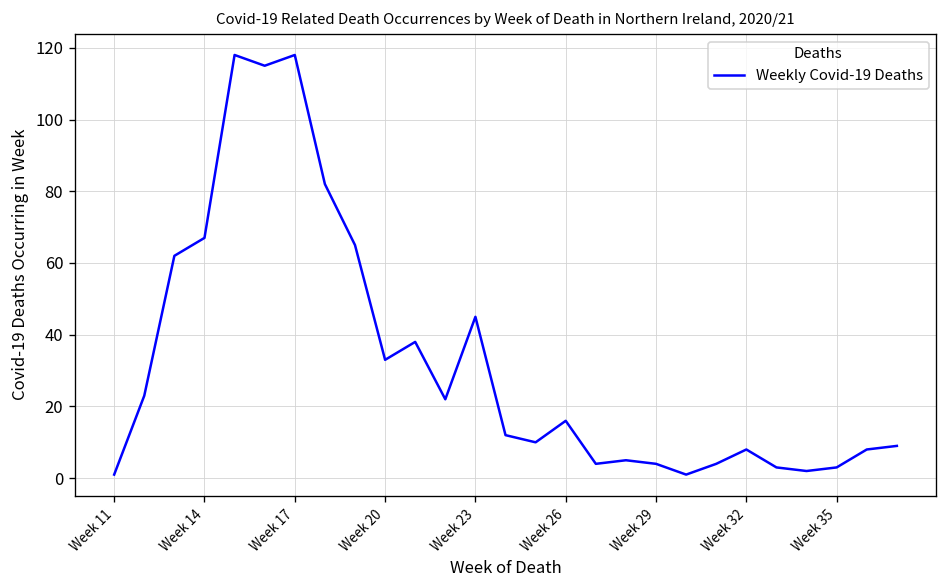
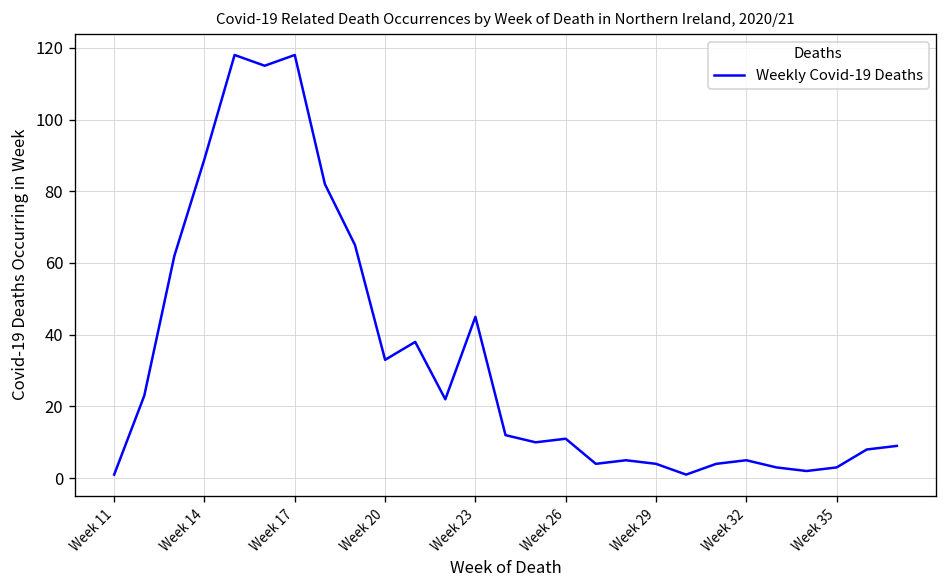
  {
    "Week 11": 1,
-   "Week 14": 67,
+   "Week 14": 89,
    "Week 17": 118,
    "Week 20": 33,
    "Week 23": 45,
-   "Week 26": 16,
+   "Week 26": 11,
    "Week 29": 4,
-   "Week 32": 8,
+   "Week 32": 5,
    "Week 35": 3
  }
